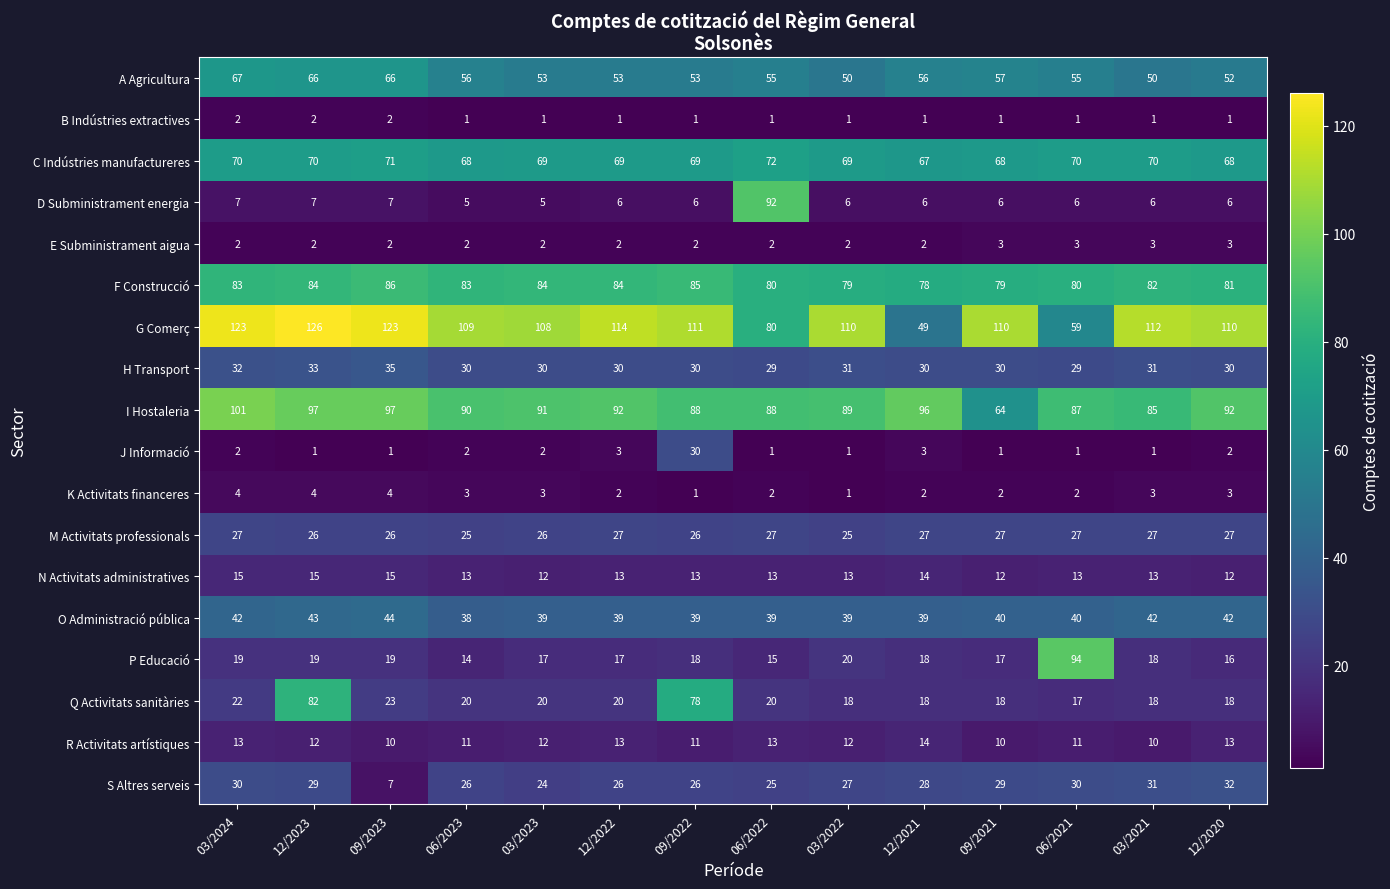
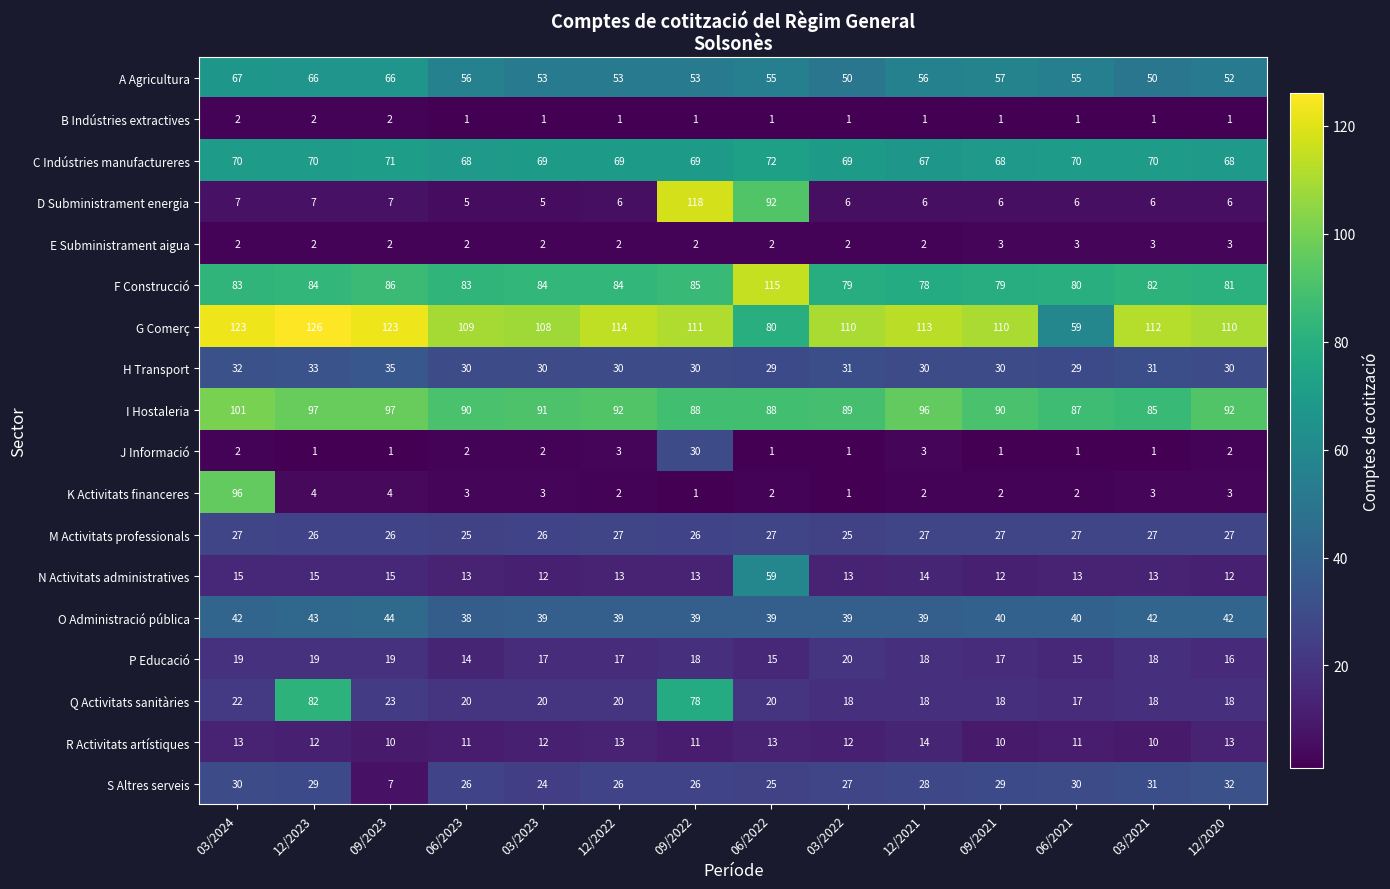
  {
    "D Subministrament energia": {
      "03/2024": 7,
      "12/2023": 7,
      "09/2023": 7,
      "06/2023": 5,
      "03/2023": 5,
      "12/2022": 6,
-     "09/2022": 6,
+     "09/2022": 118,
      "06/2022": 92,
      "03/2022": 6,
      "12/2021": 6,
      "09/2021": 6,
      "06/2021": 6,
      "03/2021": 6,
      "12/2020": 6
    },
    "F Construcció": {
      "03/2024": 83,
      "12/2023": 84,
      "09/2023": 86,
      "06/2023": 83,
      "03/2023": 84,
      "12/2022": 84,
      "09/2022": 85,
-     "06/2022": 80,
+     "06/2022": 115,
      "03/2022": 79,
      "12/2021": 78,
      "09/2021": 79,
      "06/2021": 80,
      "03/2021": 82,
      "12/2020": 81
    },
    "G Comerç": {
      "03/2024": 123,
      "12/2023": 126,
      "09/2023": 123,
      "06/2023": 109,
      "03/2023": 108,
      "12/2022": 114,
      "09/2022": 111,
      "06/2022": 80,
      "03/2022": 110,
-     "12/2021": 49,
+     "12/2021": 113,
      "09/2021": 110,
      "06/2021": 59,
      "03/2021": 112,
      "12/2020": 110
    },
    "I Hostaleria": {
      "03/2024": 101,
      "12/2023": 97,
      "09/2023": 97,
      "06/2023": 90,
      "03/2023": 91,
      "12/2022": 92,
      "09/2022": 88,
      "06/2022": 88,
      "03/2022": 89,
      "12/2021": 96,
-     "09/2021": 64,
+     "09/2021": 90,
      "06/2021": 87,
      "03/2021": 85,
      "12/2020": 92
    },
    "K Activitats financeres": {
-     "03/2024": 4,
+     "03/2024": 96,
      "12/2023": 4,
      "09/2023": 4,
      "06/2023": 3,
      "03/2023": 3,
      "12/2022": 2,
      "09/2022": 1,
      "06/2022": 2,
      "03/2022": 1,
      "12/2021": 2,
      "09/2021": 2,
      "06/2021": 2,
      "03/2021": 3,
      "12/2020": 3
    },
    "N Activitats administratives": {
      "03/2024": 15,
      "12/2023": 15,
      "09/2023": 15,
      "06/2023": 13,
      "03/2023": 12,
      "12/2022": 13,
      "09/2022": 13,
-     "06/2022": 13,
+     "06/2022": 59,
      "03/2022": 13,
      "12/2021": 14,
      "09/2021": 12,
      "06/2021": 13,
      "03/2021": 13,
      "12/2020": 12
    },
    "P Educació": {
      "03/2024": 19,
      "12/2023": 19,
      "09/2023": 19,
      "06/2023": 14,
      "03/2023": 17,
      "12/2022": 17,
      "09/2022": 18,
      "06/2022": 15,
      "03/2022": 20,
      "12/2021": 18,
      "09/2021": 17,
-     "06/2021": 94,
+     "06/2021": 15,
      "03/2021": 18,
      "12/2020": 16
    }
  }
